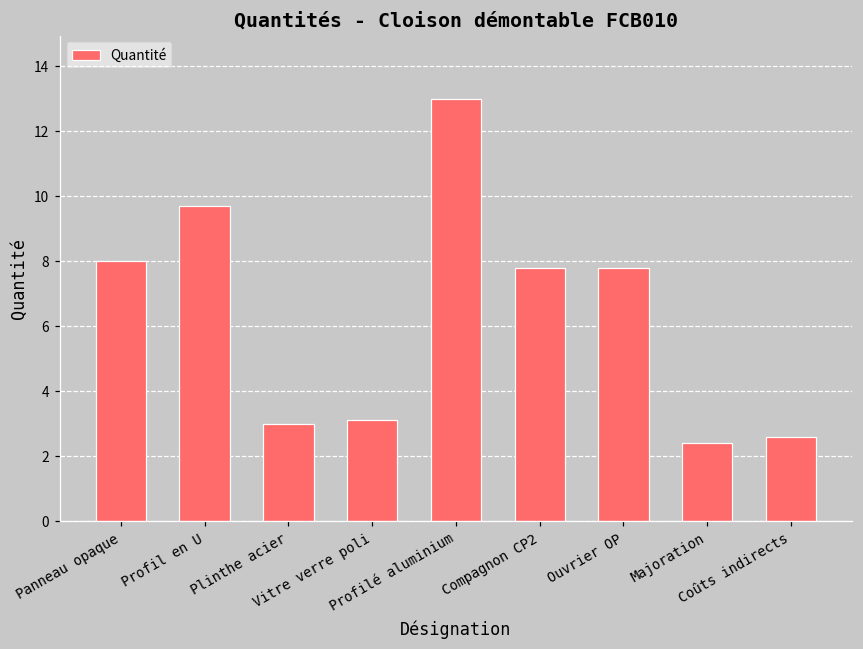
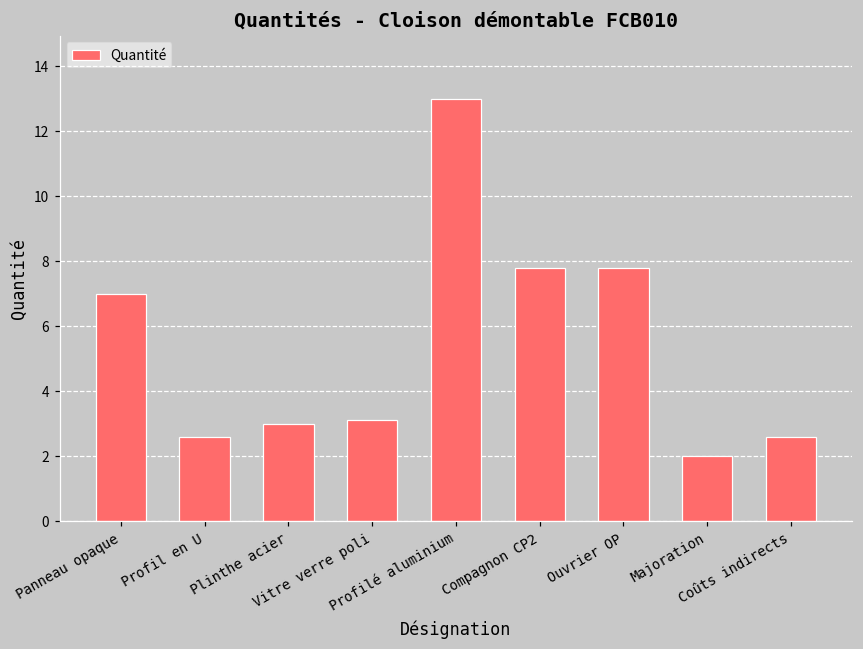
  {
-   "Panneau opaque": 8,
-   "Profil en U": 9.7,
+   "Panneau opaque": 7,
+   "Profil en U": 2.6,
    "Plinthe acier": 3.0,
    "Vitre verre poli": 3.1,
    "Profilé aluminium": 13.0,
    "Compagnon CP2": 7.8,
    "Ouvrier OP": 7.8,
-   "Majoration": 2.4,
+   "Majoration": 2.0,
    "Coûts indirects": 2.6
  }
